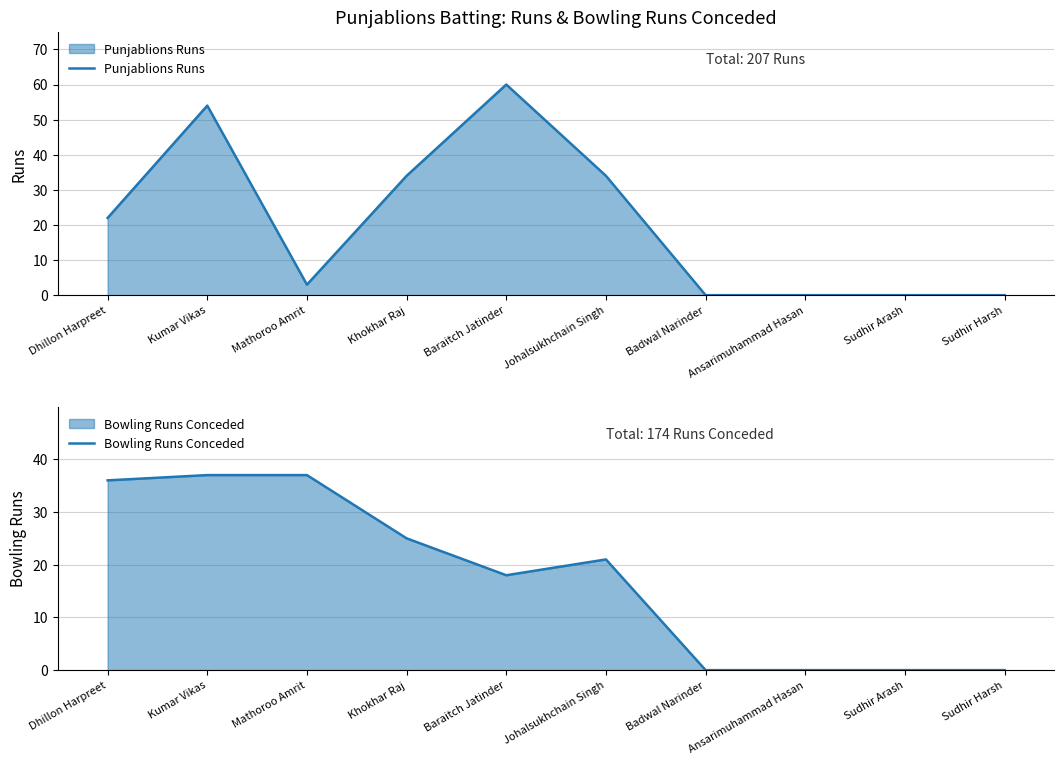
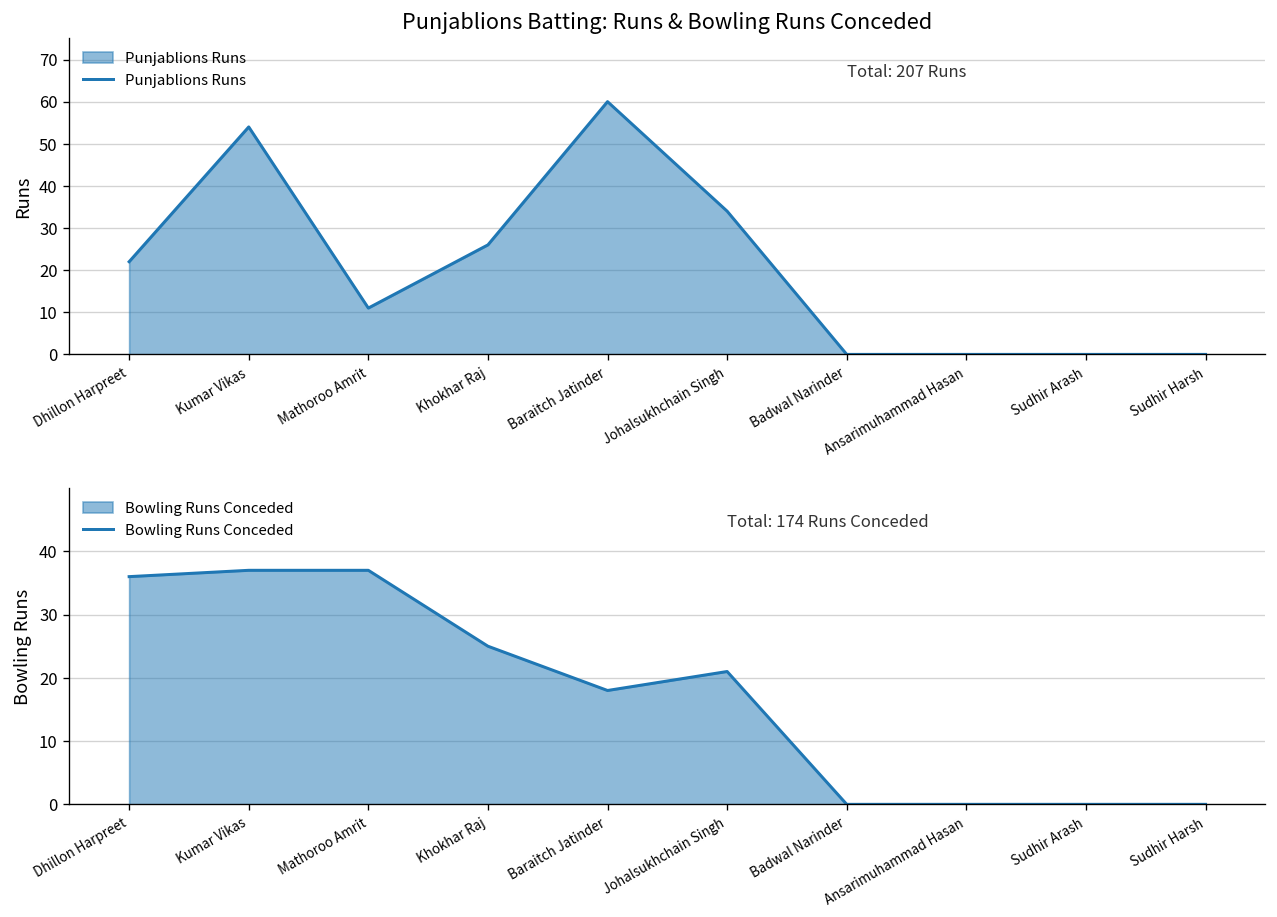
  {
    "Punjablions Batting: Runs & Bowling Runs Conceded": {
      "Dhillon Harpreet": 22,
      "Kumar Vikas": 54,
-     "Mathoroo Amrit": 3,
-     "Khokhar Raj": 34,
+     "Mathoroo Amrit": 11,
+     "Khokhar Raj": 26,
      "Baraitch Jatinder": 60,
      "Johalsukhchain Singh": 34,
      "Badwal Narinder": 0,
      "Ansarimuhammad Hasan": 0,
      "Sudhir Arash": 0,
      "Sudhir Harsh": 0
    }
  }
